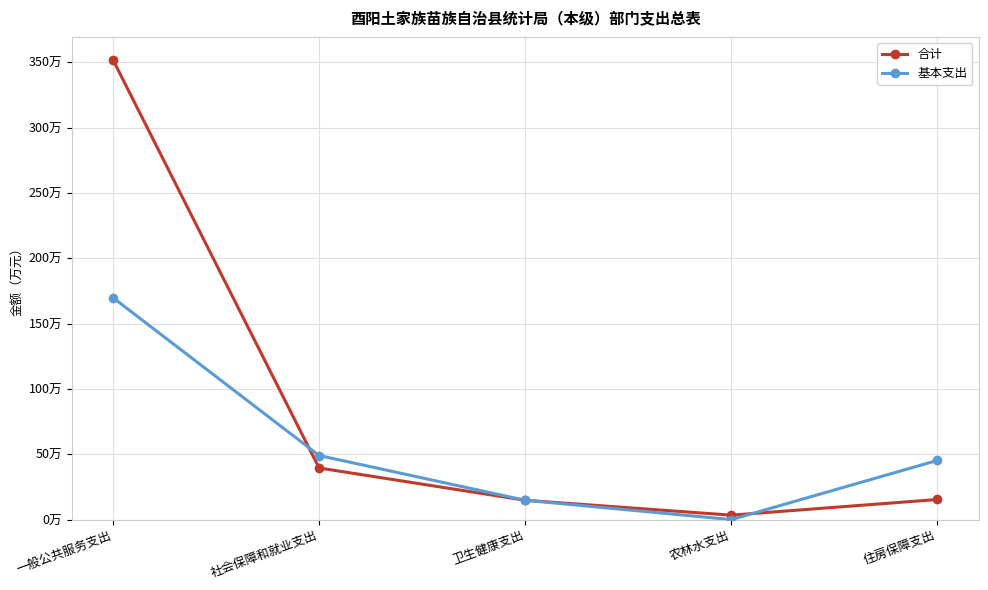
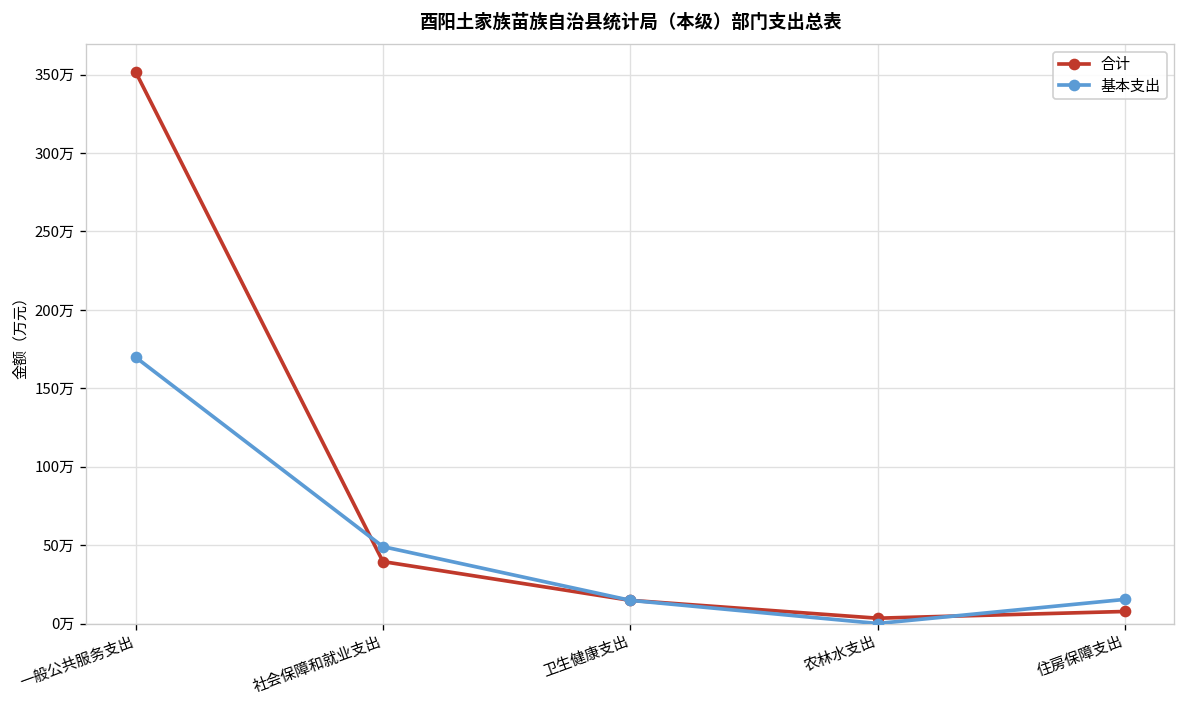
  {
    "合计": {
      "一般公共服务支出": "352万",
      "社会保障和就业支出": "39万",
      "农林水支出": "3万",
-     "住房保障支出": "15万"
+     "住房保障支出": "8万"
    },
    "基本支出": {
      "一般公共服务支出": "170万",
      "社会保障和就业支出": "49万",
      "农林水支出": "0万",
-     "住房保障支出": "45万"
+     "住房保障支出": "15万"
    }
  }
